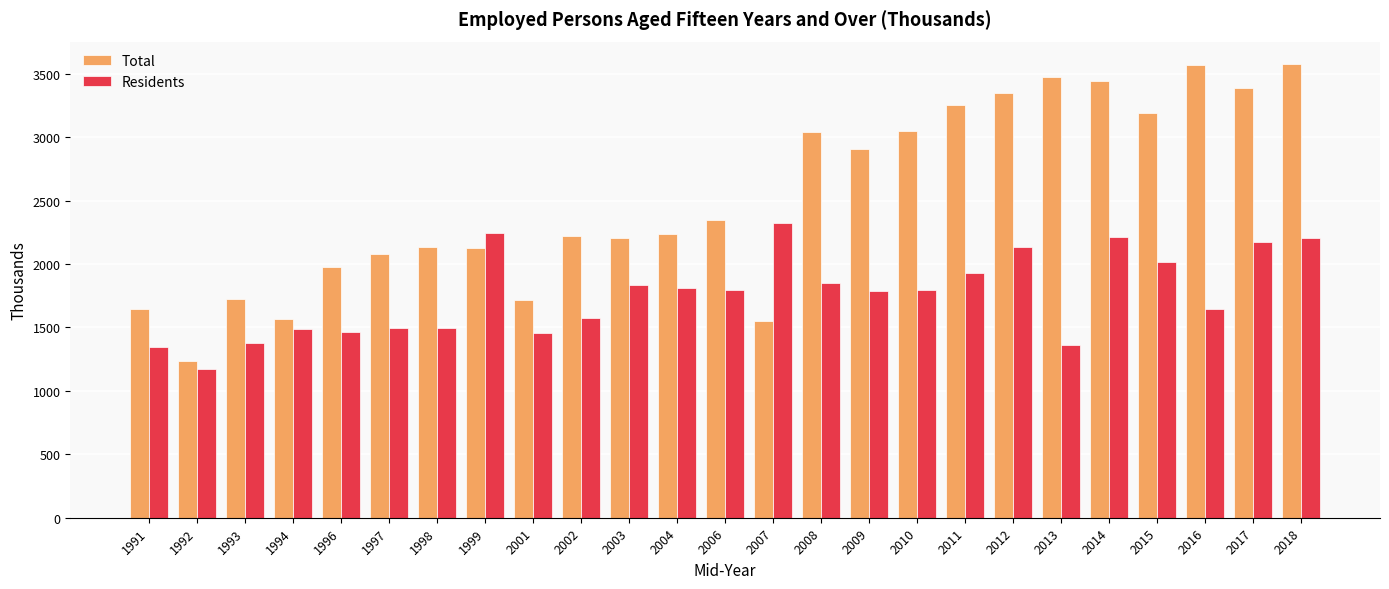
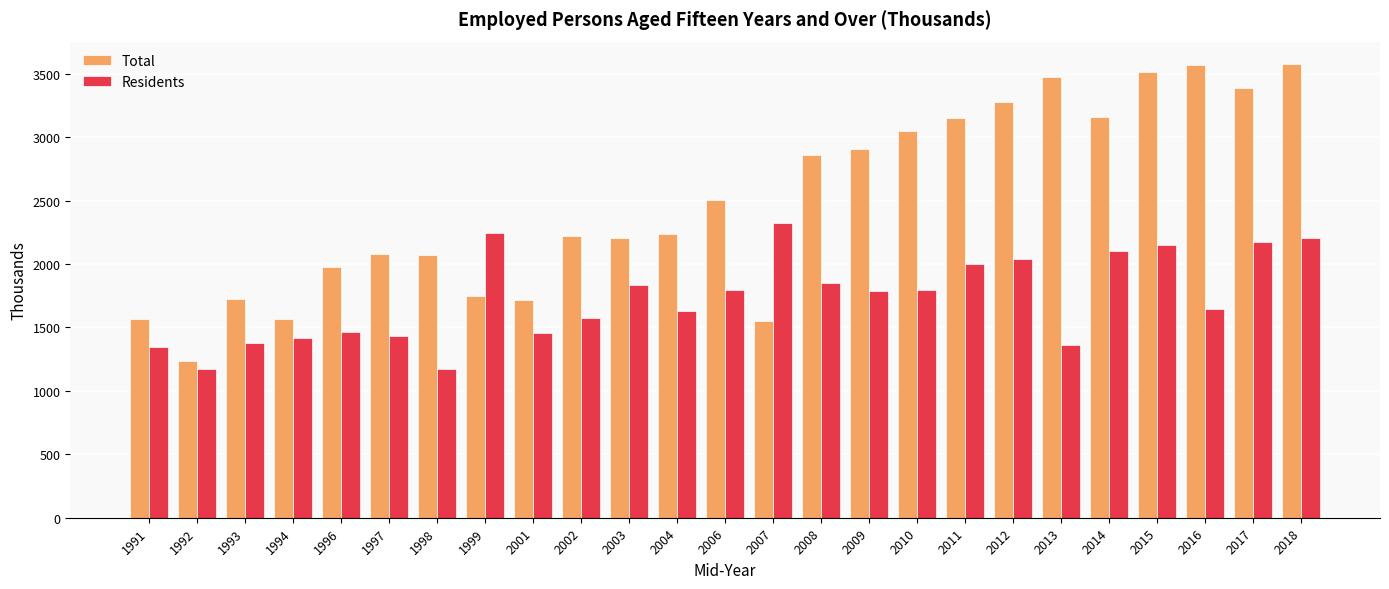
  {
    "Total": {
-     "1991": 1650,
+     "1991": 1570,
      "1992": 1230,
      "1993": 1720,
      "1994": 1570,
      "1996": 1980,
      "1997": 2080,
-     "1998": 2130,
-     "1999": 2130,
+     "1998": 2070,
+     "1999": 1740,
      "2001": 1720,
      "2002": 2220,
      "2003": 2210,
      "2004": 2240,
-     "2006": 2350,
+     "2006": 2510,
      "2007": 1550,
-     "2008": 3040,
+     "2008": 2860,
      "2009": 2910,
      "2010": 3050,
-     "2011": 3260,
-     "2012": 3350,
+     "2011": 3150,
+     "2012": 3270,
      "2013": 3480,
-     "2014": 3440,
-     "2015": 3190,
+     "2014": 3160,
+     "2015": 3520,
      "2016": 3570,
      "2017": 3390,
      "2018": 3580
    },
    "Residents": {
      "1991": 1350,
      "1992": 1180,
      "1993": 1380,
-     "1994": 1490,
+     "1994": 1420,
      "1996": 1460,
-     "1997": 1500,
-     "1998": 1490,
+     "1997": 1430,
+     "1998": 1170,
      "1999": 2240,
      "2001": 1460,
      "2002": 1570,
      "2003": 1840,
-     "2004": 1810,
+     "2004": 1630,
      "2006": 1800,
      "2007": 2330,
      "2008": 1850,
      "2009": 1790,
      "2010": 1790,
-     "2011": 1930,
-     "2012": 2140,
+     "2011": 2000,
+     "2012": 2040,
      "2013": 1360,
-     "2014": 2220,
-     "2015": 2020,
+     "2014": 2100,
+     "2015": 2150,
      "2016": 1640,
      "2017": 2180,
      "2018": 2200
    }
  }
